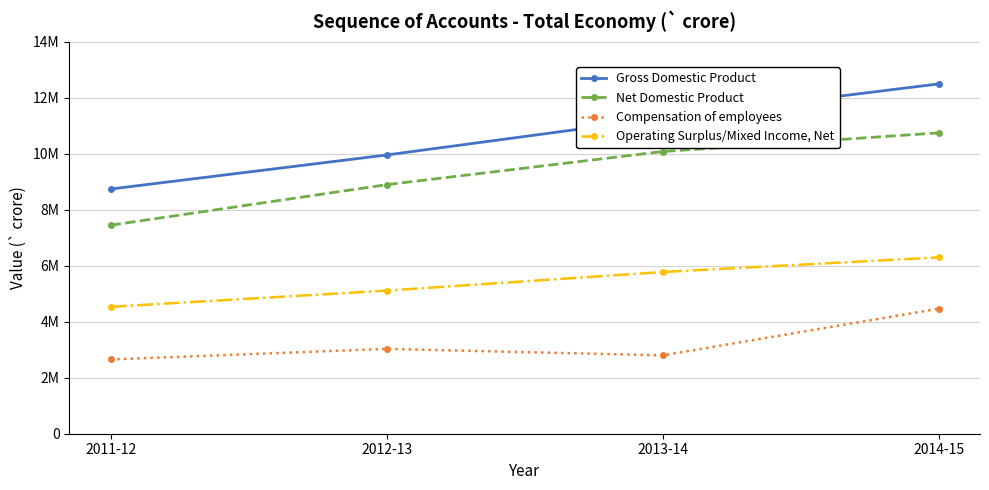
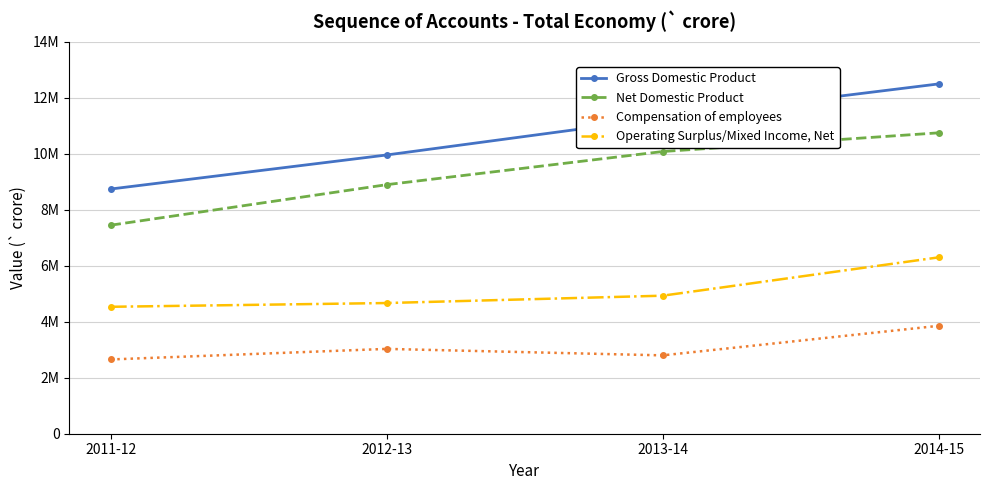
  {
    "Gross Domestic Product": {
      "2011-12": 8700000,
      "2012-13": 10000000,
      "2014-15": 12500000
    },
    "Net Domestic Product": {
      "2011-12": 7400000,
      "2012-13": 8900000,
      "2013-14": 10100000,
      "2014-15": 10700000
    },
    "Compensation of employees": {
      "2011-12": 2700000,
      "2012-13": 3000000,
      "2013-14": 2800000,
-     "2014-15": 4500000
+     "2014-15": 3900000
    },
    "Operating Surplus/Mixed Income, Net": {
      "2011-12": 4500000,
-     "2012-13": 5100000,
-     "2013-14": 5800000,
+     "2012-13": 4700000,
+     "2013-14": 4900000,
      "2014-15": 6300000
    }
  }
